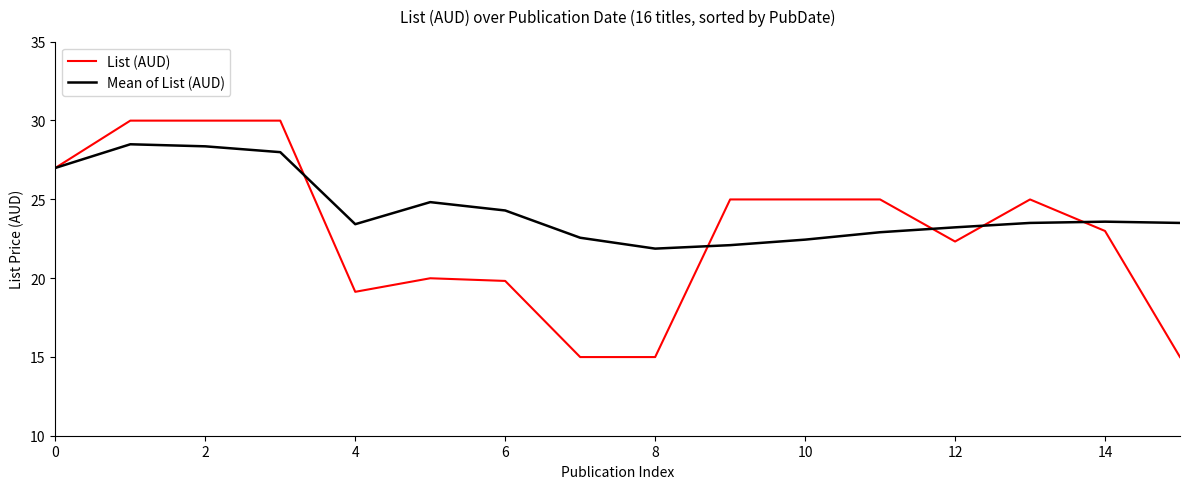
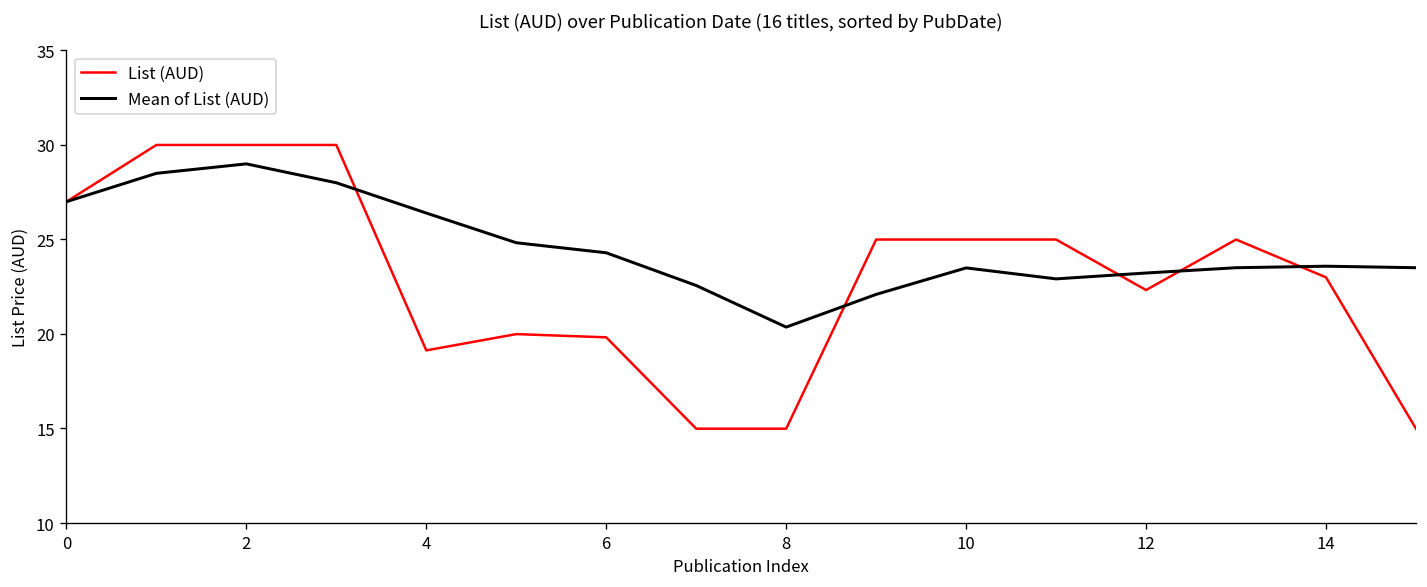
  {
    "List (AUD)": {
      "2": 30.0,
      "4": 19.1,
      "6": 19.8,
      "8": 15.0,
      "10": 25.0,
      "12": 22.3,
      "14": 23.0
    },
    "Mean of List (AUD)": {
-     "2": 28.4,
-     "4": 23.4,
+     "2": 29.0,
+     "4": 26.4,
      "6": 24.3,
-     "8": 21.9,
-     "10": 22.4,
+     "8": 20.4,
+     "10": 23.5,
      "12": 23.2,
      "14": 23.6
    }
  }
